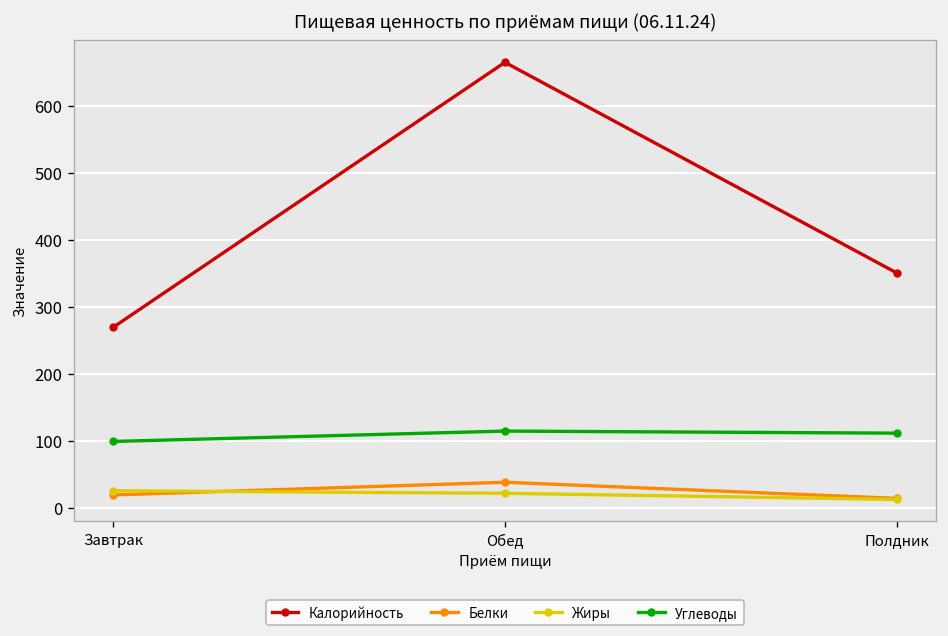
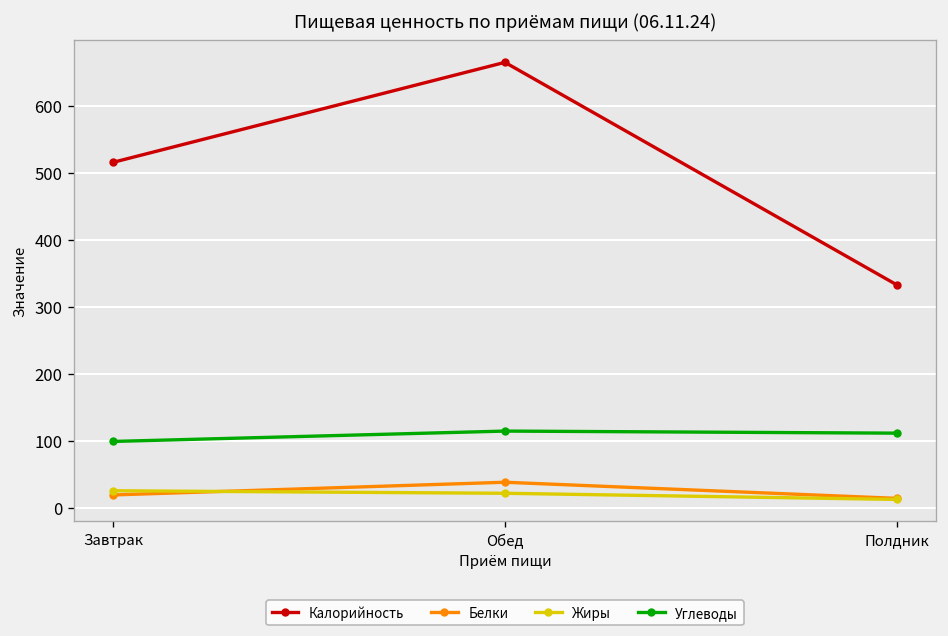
  {
    "Калорийность": {
-     "Завтрак": 270,
+     "Завтрак": 520,
      "Обед": 670,
-     "Полдник": 350
+     "Полдник": 330
    },
    "Белки": {
      "Завтрак": 20,
      "Обед": 40
    },
    "Жиры": {
      "Завтрак": 30,
      "Обед": 20
    },
    "Углеводы": {
      "Завтрак": 100,
      "Обед": 110,
      "Полдник": 110
    }
  }
